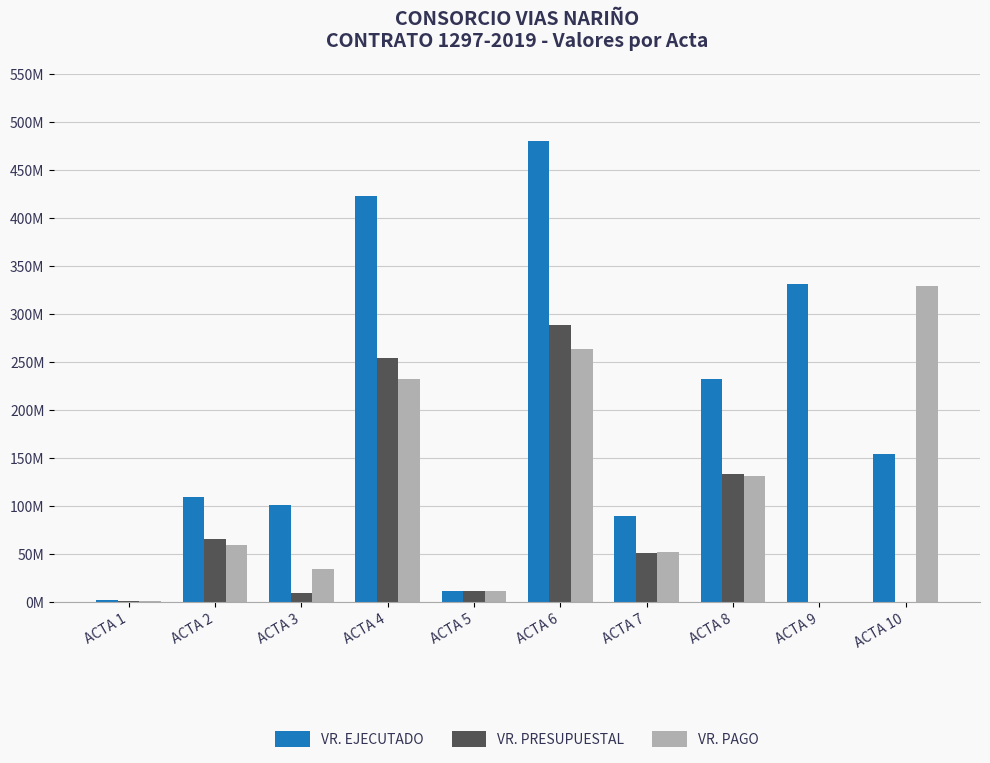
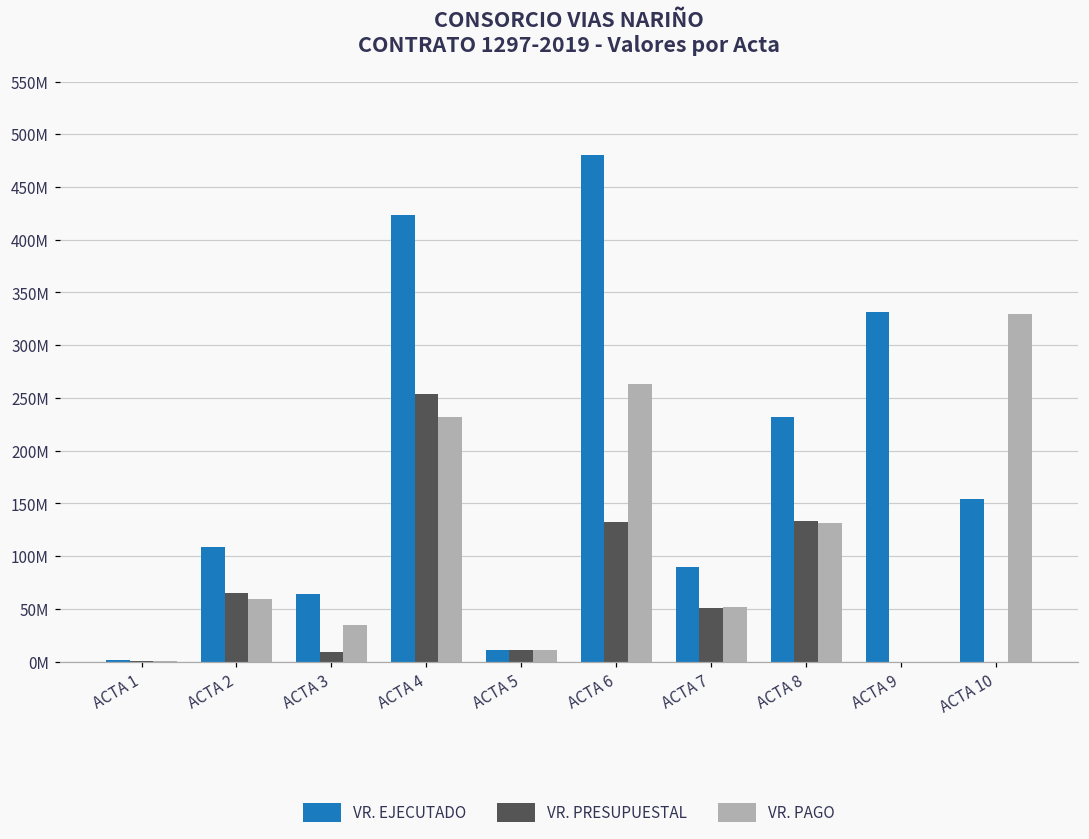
  {
    "VR. EJECUTADO": {
      "ACTA 2": 110000000,
-     "ACTA 3": 100000000,
+     "ACTA 3": 60000000,
      "ACTA 4": 420000000,
      "ACTA 5": 10000000,
      "ACTA 6": 480000000,
      "ACTA 7": 90000000,
      "ACTA 8": 230000000,
      "ACTA 9": 330000000,
      "ACTA 10": 150000000
    },
    "VR. PRESUPUESTAL": {
      "ACTA 2": 70000000,
      "ACTA 3": 10000000,
      "ACTA 4": 250000000,
      "ACTA 5": 10000000,
-     "ACTA 6": 290000000,
+     "ACTA 6": 130000000,
      "ACTA 7": 50000000,
      "ACTA 8": 130000000,
      "ACTA 9": 0,
      "ACTA 10": 0
    },
    "VR. PAGO": {
      "ACTA 2": 60000000,
      "ACTA 3": 30000000,
      "ACTA 4": 230000000,
      "ACTA 5": 10000000,
      "ACTA 6": 260000000,
      "ACTA 7": 50000000,
      "ACTA 8": 130000000,
      "ACTA 9": 0,
      "ACTA 10": 330000000
    }
  }
